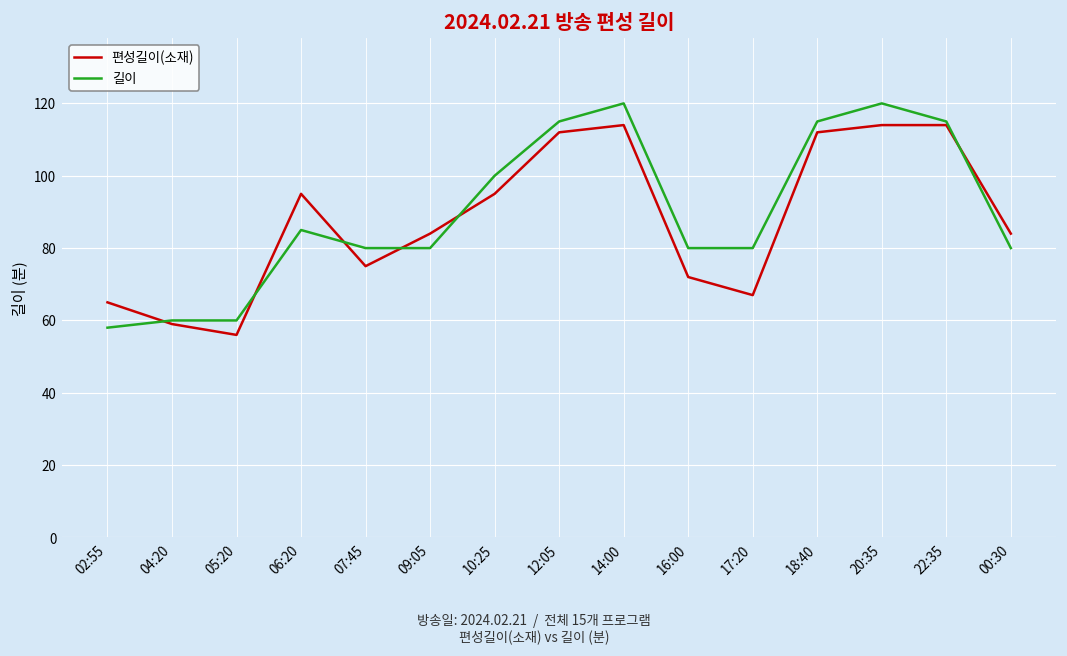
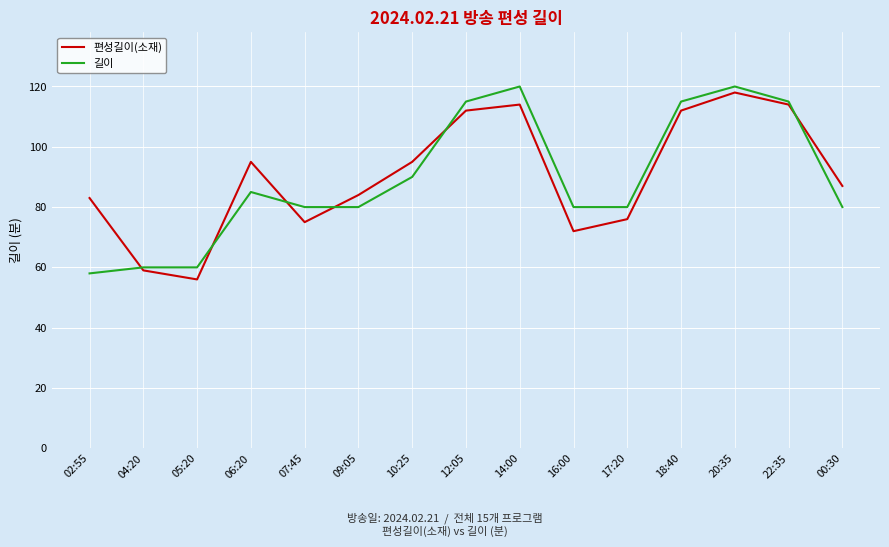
  {
    "편성길이(소재)": {
-     "02:55": 65,
+     "02:55": 83,
      "04:20": 59,
      "05:20": 56,
      "06:20": 95,
      "07:45": 75,
      "09:05": 84,
      "10:25": 95,
      "12:05": 112,
      "14:00": 114,
      "16:00": 72,
-     "17:20": 67,
+     "17:20": 76,
      "18:40": 112,
-     "20:35": 114,
+     "20:35": 118,
      "22:35": 114,
-     "00:30": 84
+     "00:30": 87
    },
    "길이": {
      "02:55": 58,
      "04:20": 60,
      "05:20": 60,
      "06:20": 85,
      "07:45": 80,
      "09:05": 80,
-     "10:25": 100,
+     "10:25": 90,
      "12:05": 115,
      "14:00": 120,
      "16:00": 80,
      "17:20": 80,
      "18:40": 115,
      "20:35": 120,
      "22:35": 115,
      "00:30": 80
    }
  }
